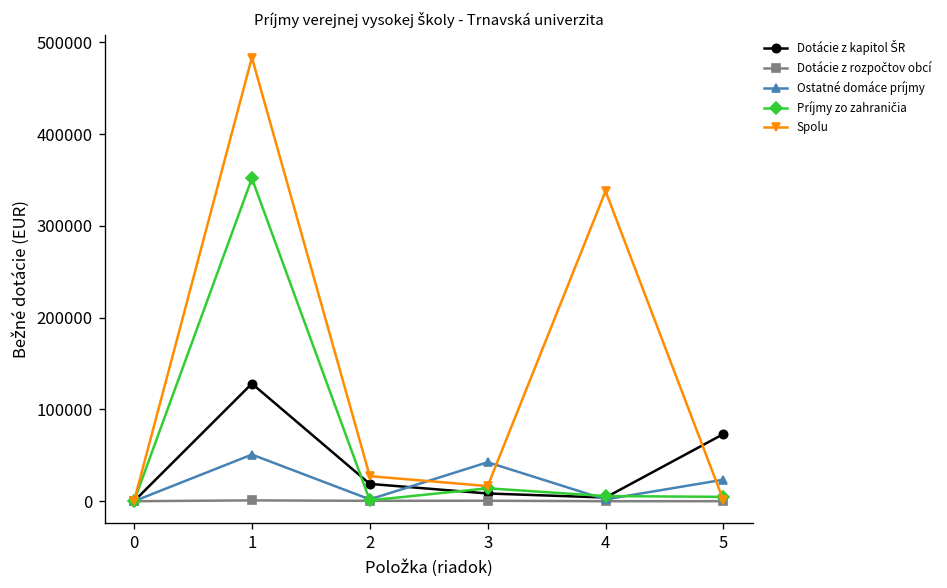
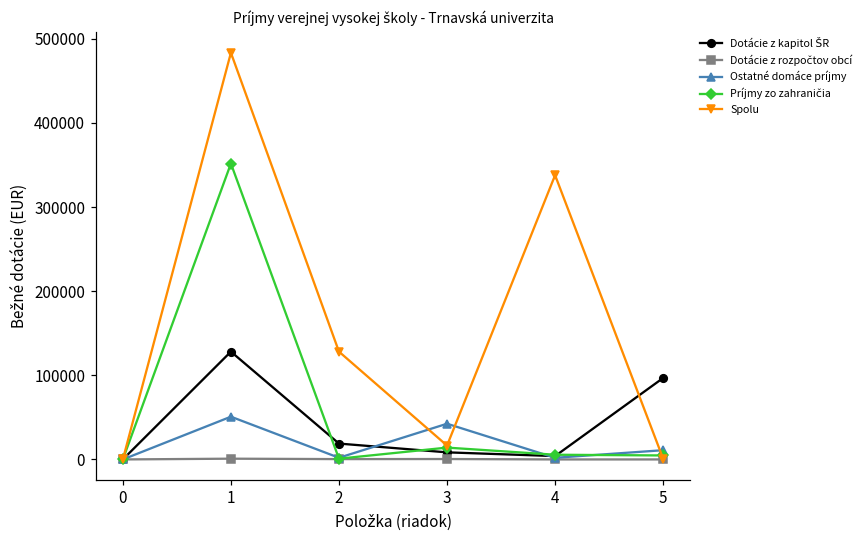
  {
    "Dotácie z kapitol ŠR": {
      "1": 130000,
      "2": 20000,
      "3": 10000,
-     "5": 70000
+     "5": 100000
    },
    "Dotácie z rozpočtov obcí": {
      "1": 0,
      "3": 0
    },
    "Ostatné domáce príjmy": {
      "1": 50000,
      "3": 40000,
-     "5": 20000
+     "5": 10000
    },
    "Príjmy zo zahraničia": {
      "1": 350000,
      "5": 0
    },
    "Spolu": {
      "1": 480000,
-     "2": 30000,
+     "2": 130000,
      "4": 340000
    }
  }
